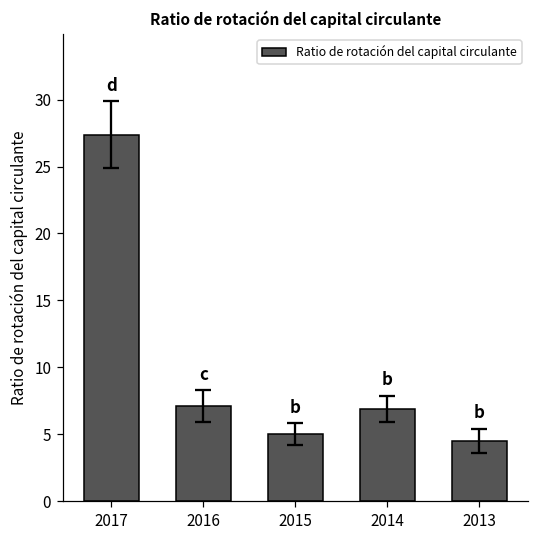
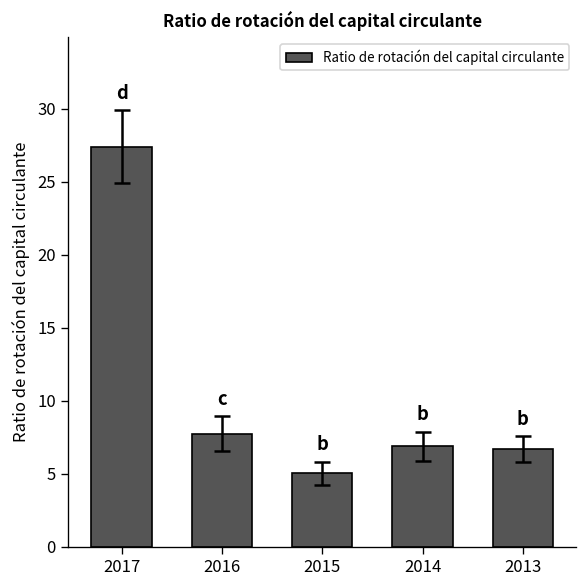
  {
    "Ratio de rotación del capital circulante": {
      "2017": 27.4,
-     "2016": 7.1,
+     "2016": 7.8,
      "2015": 5.0,
      "2014": 6.9,
-     "2013": 4.5
+     "2013": 6.7
    }
  }
